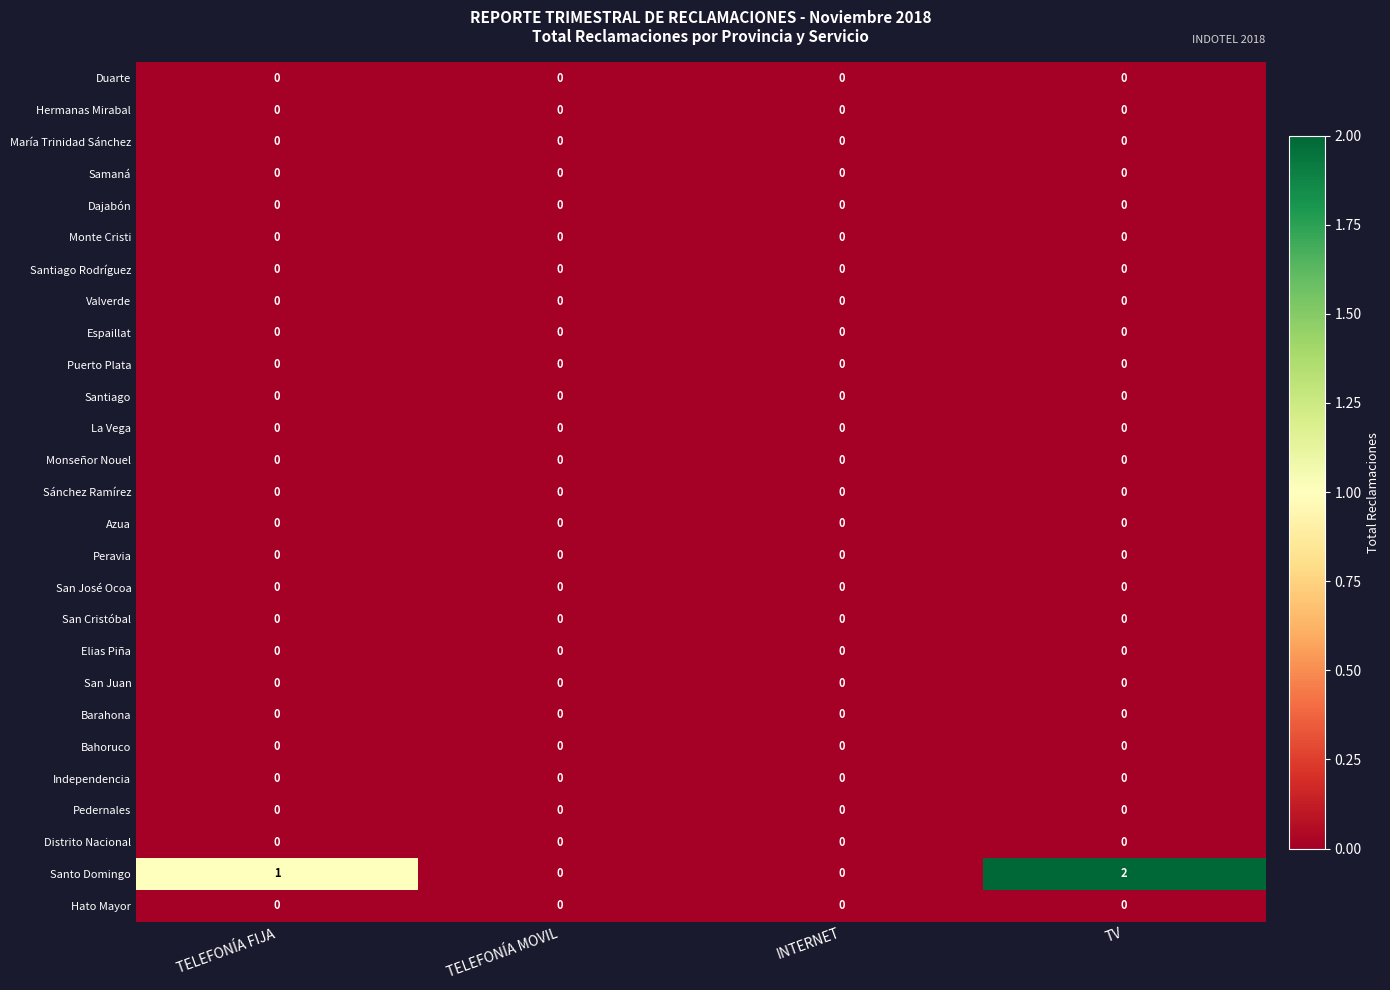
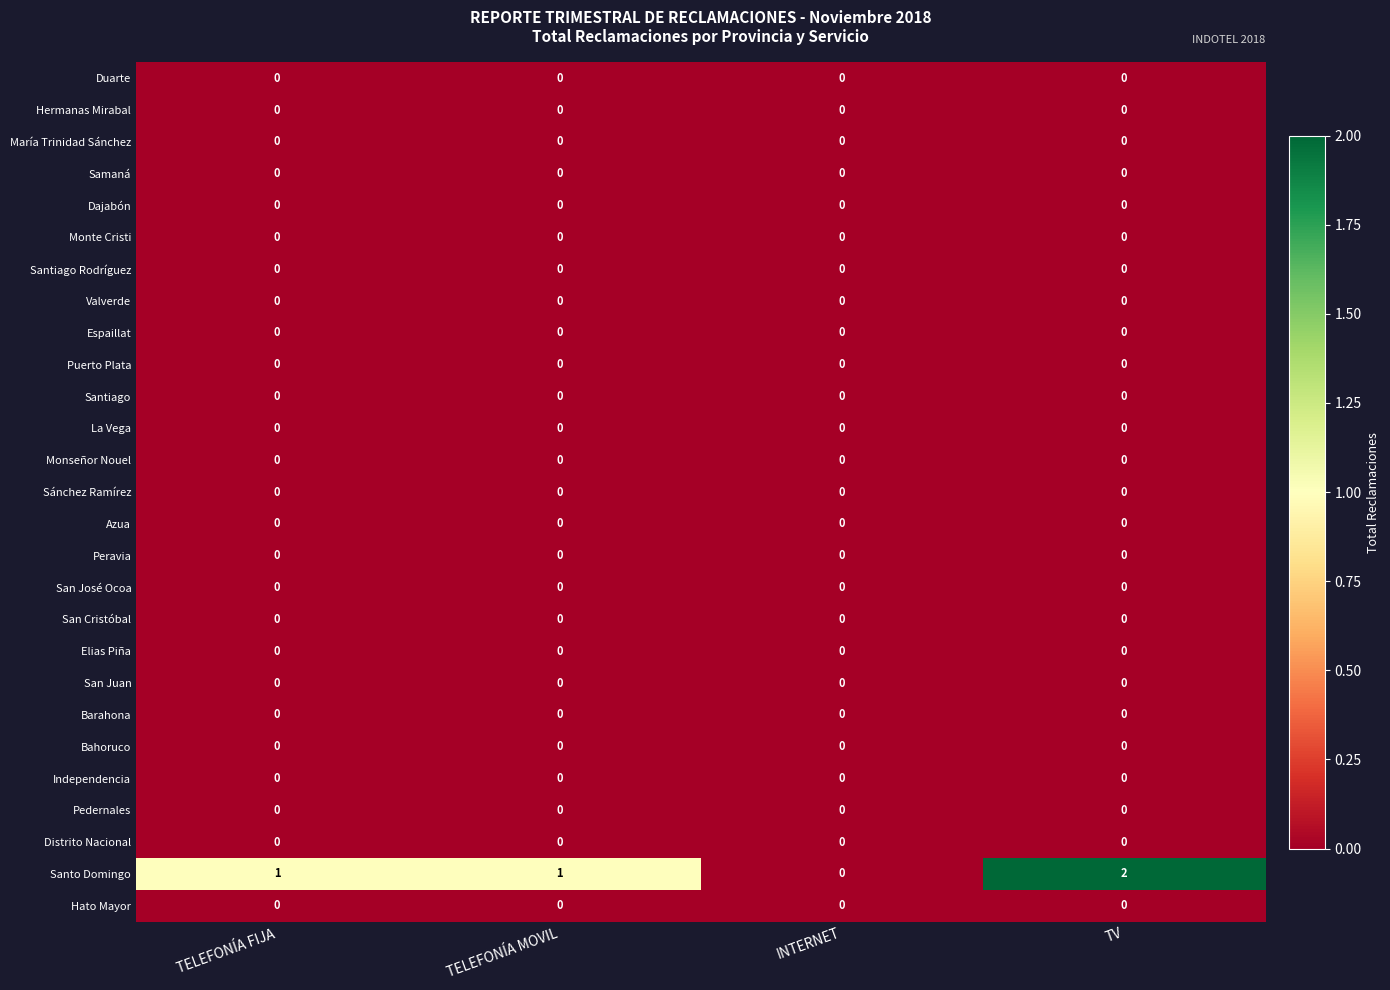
  {
    "Duarte": {
      "TELEFONÍA FIJA": 0,
      "TELEFONÍA MOVIL": 0,
      "INTERNET": 0,
      "TV": 0
    },
    "Hermanas Mirabal": {
      "TELEFONÍA FIJA": 0,
      "TELEFONÍA MOVIL": 0,
      "INTERNET": 0,
      "TV": 0
    },
    "María Trinidad Sánchez": {
      "TELEFONÍA FIJA": 0,
      "TELEFONÍA MOVIL": 0,
      "INTERNET": 0,
      "TV": 0
    },
    "Samaná": {
      "TELEFONÍA FIJA": 0,
      "TELEFONÍA MOVIL": 0,
      "INTERNET": 0,
      "TV": 0
    },
    "Dajabón": {
      "TELEFONÍA FIJA": 0,
      "TELEFONÍA MOVIL": 0,
      "INTERNET": 0,
      "TV": 0
    },
    "Monte Cristi": {
      "TELEFONÍA FIJA": 0,
      "TELEFONÍA MOVIL": 0,
      "INTERNET": 0,
      "TV": 0
    },
    "Santiago Rodríguez": {
      "TELEFONÍA FIJA": 0,
      "TELEFONÍA MOVIL": 0,
      "INTERNET": 0,
      "TV": 0
    },
    "Valverde": {
      "TELEFONÍA FIJA": 0,
      "TELEFONÍA MOVIL": 0,
      "INTERNET": 0,
      "TV": 0
    },
    "Espaillat": {
      "TELEFONÍA FIJA": 0,
      "TELEFONÍA MOVIL": 0,
      "INTERNET": 0,
      "TV": 0
    },
    "Puerto Plata": {
      "TELEFONÍA FIJA": 0,
      "TELEFONÍA MOVIL": 0,
      "INTERNET": 0,
      "TV": 0
    },
    "Santiago": {
      "TELEFONÍA FIJA": 0,
      "TELEFONÍA MOVIL": 0,
      "INTERNET": 0,
      "TV": 0
    },
    "La Vega": {
      "TELEFONÍA FIJA": 0,
      "TELEFONÍA MOVIL": 0,
      "INTERNET": 0,
      "TV": 0
    },
    "Monseñor Nouel": {
      "TELEFONÍA FIJA": 0,
      "TELEFONÍA MOVIL": 0,
      "INTERNET": 0,
      "TV": 0
    },
    "Sánchez Ramírez": {
      "TELEFONÍA FIJA": 0,
      "TELEFONÍA MOVIL": 0,
      "INTERNET": 0,
      "TV": 0
    },
    "Azua": {
      "TELEFONÍA FIJA": 0,
      "TELEFONÍA MOVIL": 0,
      "INTERNET": 0,
      "TV": 0
    },
    "Peravia": {
      "TELEFONÍA FIJA": 0,
      "TELEFONÍA MOVIL": 0,
      "INTERNET": 0,
      "TV": 0
    },
    "San José Ocoa": {
      "TELEFONÍA FIJA": 0,
      "TELEFONÍA MOVIL": 0,
      "INTERNET": 0,
      "TV": 0
    },
    "San Cristóbal": {
      "TELEFONÍA FIJA": 0,
      "TELEFONÍA MOVIL": 0,
      "INTERNET": 0,
      "TV": 0
    },
    "Elias Piña": {
      "TELEFONÍA FIJA": 0,
      "TELEFONÍA MOVIL": 0,
      "INTERNET": 0,
      "TV": 0
    },
    "San Juan": {
      "TELEFONÍA FIJA": 0,
      "TELEFONÍA MOVIL": 0,
      "INTERNET": 0,
      "TV": 0
    },
    "Barahona": {
      "TELEFONÍA FIJA": 0,
      "TELEFONÍA MOVIL": 0,
      "INTERNET": 0,
      "TV": 0
    },
    "Bahoruco": {
      "TELEFONÍA FIJA": 0,
      "TELEFONÍA MOVIL": 0,
      "INTERNET": 0,
      "TV": 0
    },
    "Independencia": {
      "TELEFONÍA FIJA": 0,
      "TELEFONÍA MOVIL": 0,
      "INTERNET": 0,
      "TV": 0
    },
    "Pedernales": {
      "TELEFONÍA FIJA": 0,
      "TELEFONÍA MOVIL": 0,
      "INTERNET": 0,
      "TV": 0
    },
    "Distrito Nacional": {
      "TELEFONÍA FIJA": 0,
      "TELEFONÍA MOVIL": 0,
      "INTERNET": 0,
      "TV": 0
    },
    "Santo Domingo": {
      "TELEFONÍA FIJA": 1,
-     "TELEFONÍA MOVIL": 0,
+     "TELEFONÍA MOVIL": 1,
      "INTERNET": 0,
      "TV": 2
    },
    "Hato Mayor": {
      "TELEFONÍA FIJA": 0,
      "TELEFONÍA MOVIL": 0,
      "INTERNET": 0,
      "TV": 0
    }
  }
